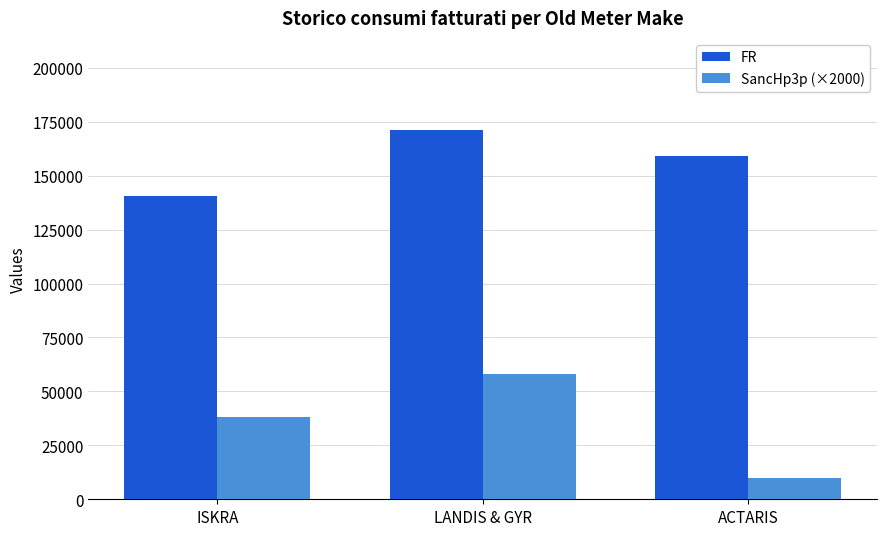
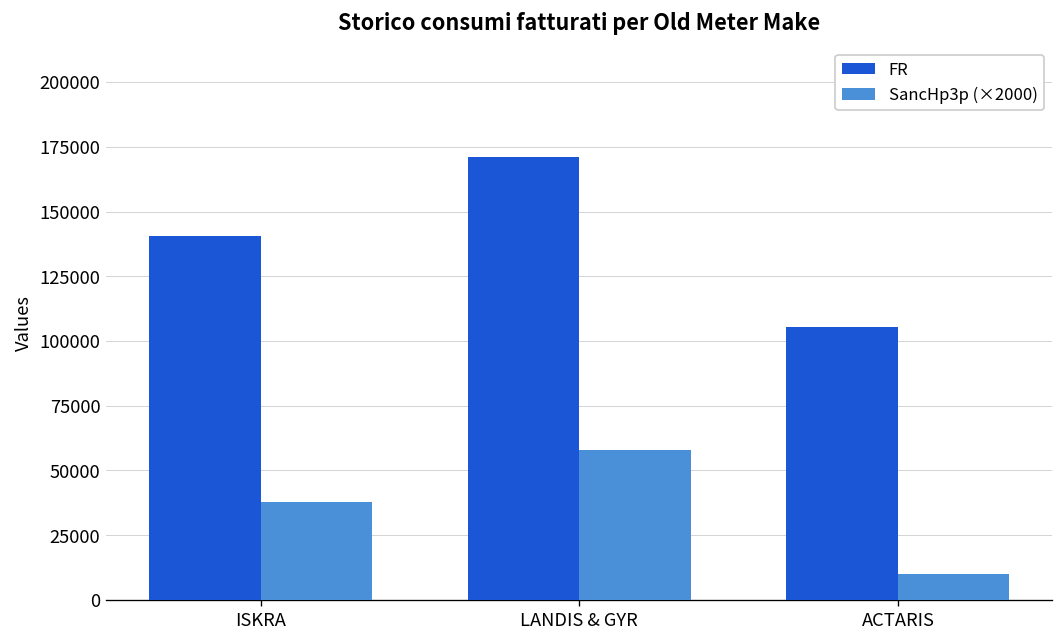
  {
    "FR": {
      "ISKRA": 140000,
      "LANDIS & GYR": 171000,
-     "ACTARIS": 159000
+     "ACTARIS": 106000
    },
    "SancHp3p (×2000)": {
      "ISKRA": 38000,
      "LANDIS & GYR": 58000,
      "ACTARIS": 10000
    }
  }
